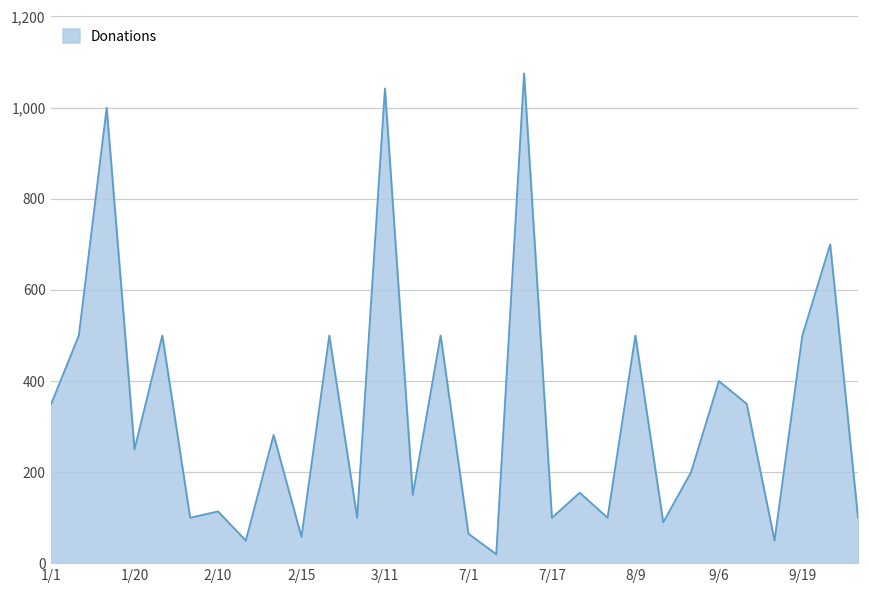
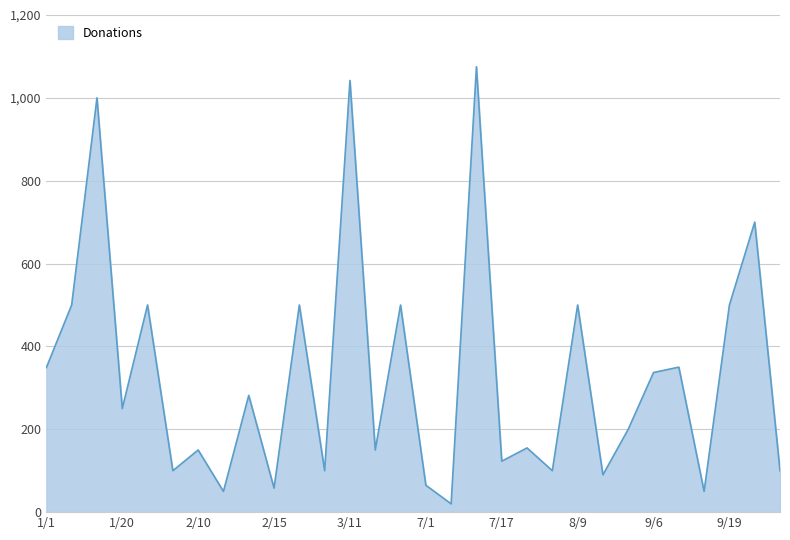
  {
    "1/1": "350",
    "1/20": "250",
-   "2/10": "110",
+   "2/10": "150",
    "2/15": "60",
    "3/11": "1,040",
    "7/1": "70",
-   "7/17": "100",
+   "7/17": "120",
    "8/9": "500",
-   "9/6": "400",
+   "9/6": "340",
    "9/19": "500"
  }
